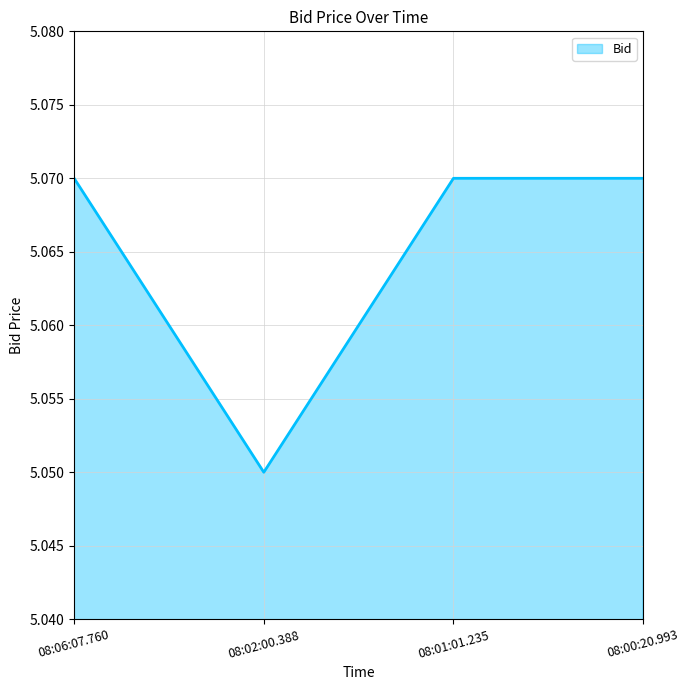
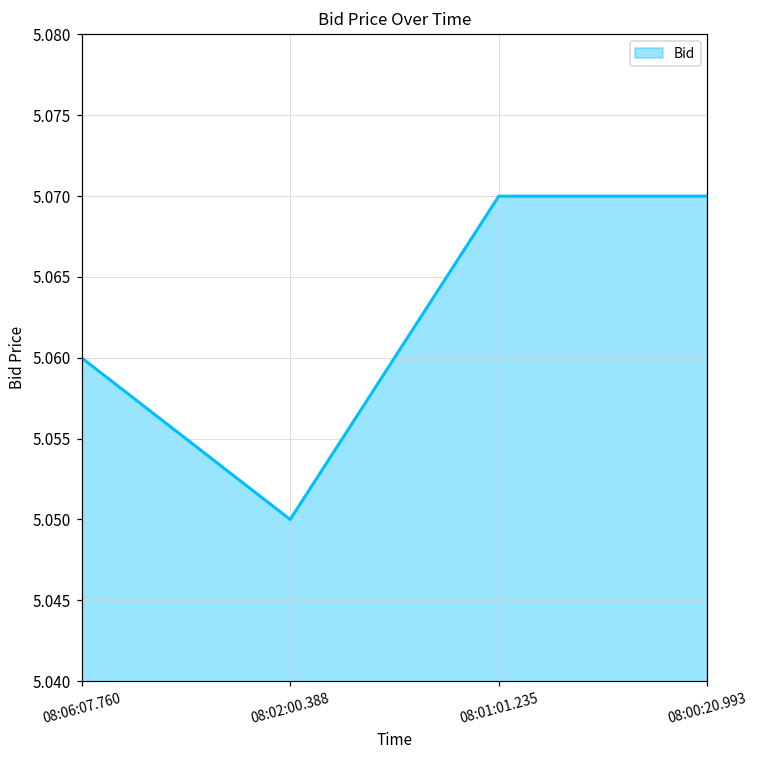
  {
-   "08:06:07.760": 5.07,
+   "08:06:07.760": 5.06,
    "08:02:00.388": 5.05,
    "08:01:01.235": 5.07,
    "08:00:20.993": 5.07
  }
